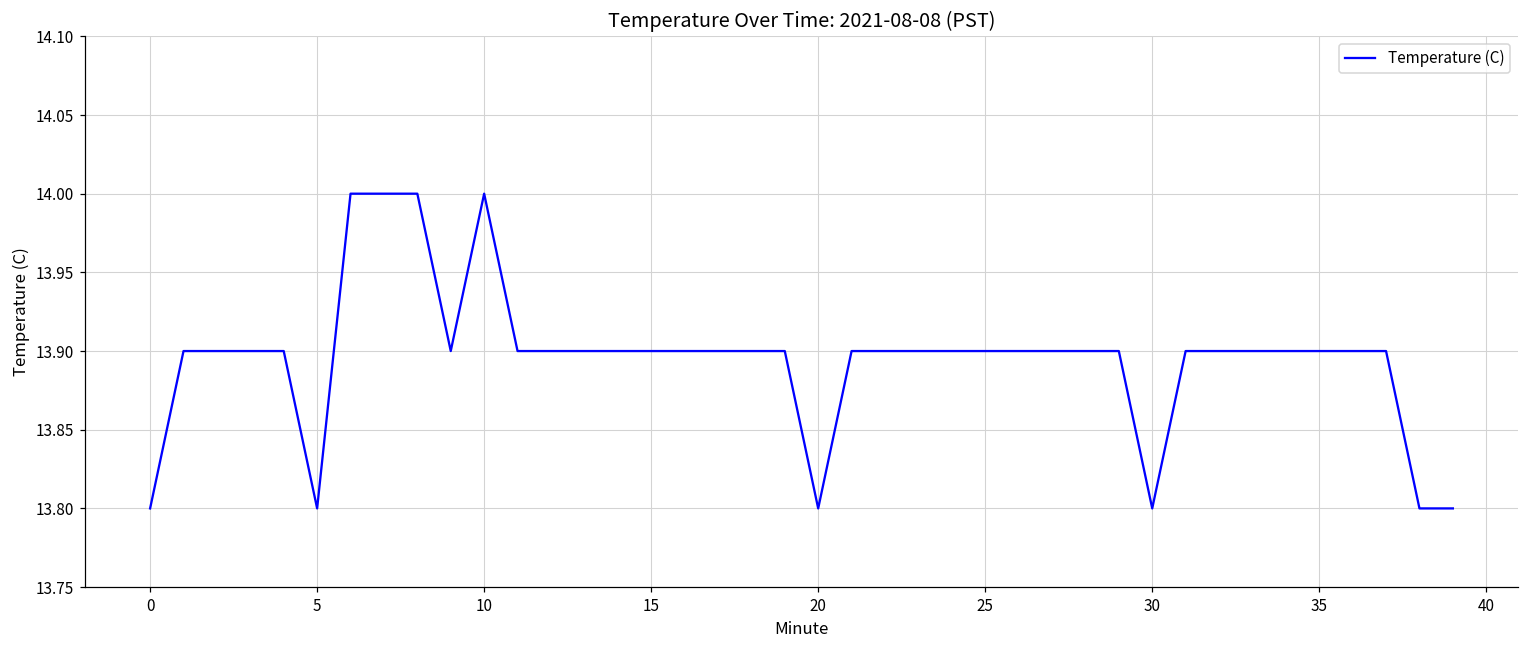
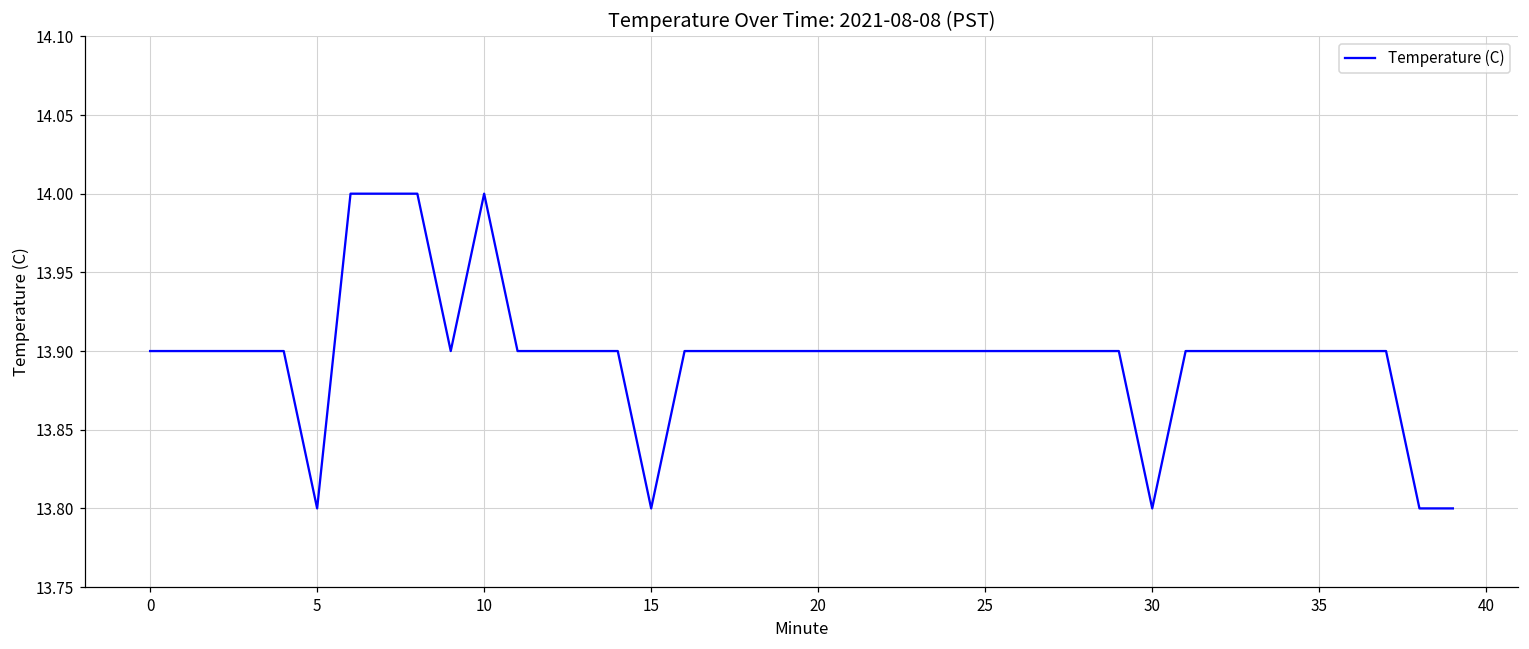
  {
-   "0": 13.8,
+   "0": 13.9,
    "5": 13.8,
    "10": 14.0,
-   "15": 13.9,
-   "20": 13.8,
+   "15": 13.8,
+   "20": 13.9,
    "25": 13.9,
    "30": 13.8,
    "35": 13.9
  }
